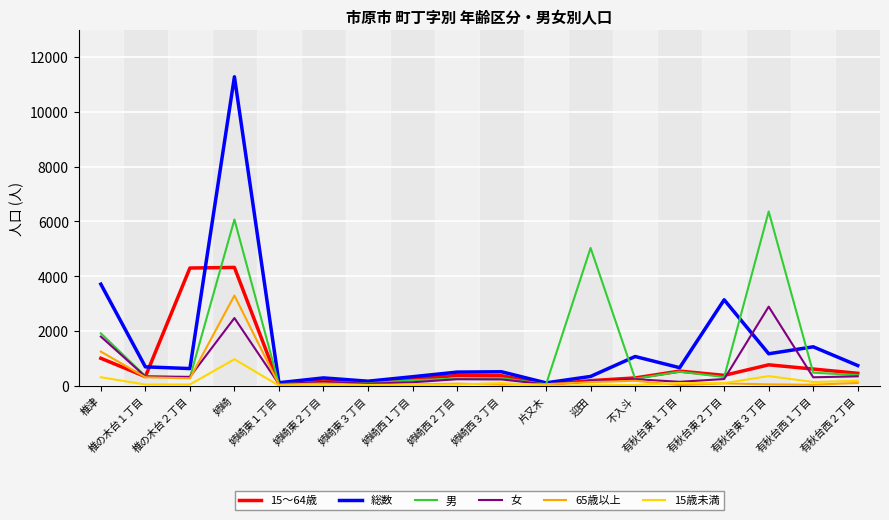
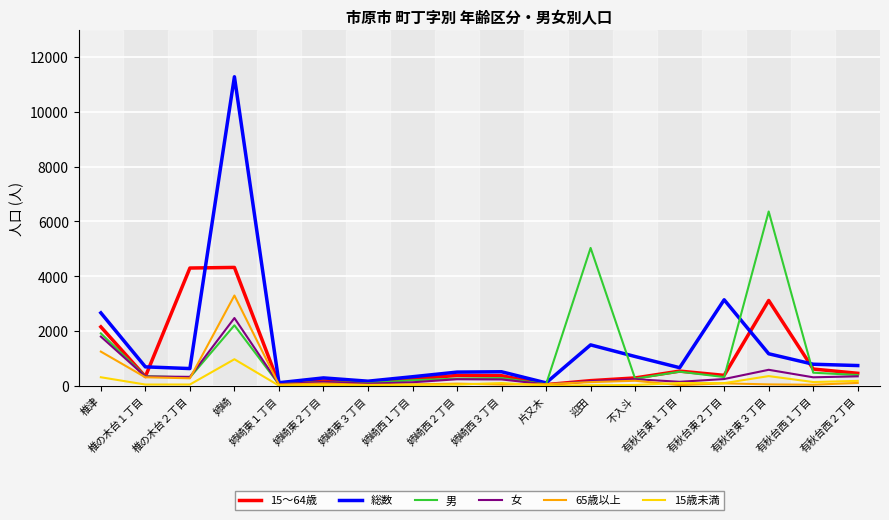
  {
    "15～64歳": {
-     "椎津": 1000,
+     "椎津": 2200,
      "椎の木台２丁目": 4300,
      "姉崎": 4300,
      "姉崎西２丁目": 400,
-     "有秋台東３丁目": 800,
+     "有秋台東３丁目": 3100,
      "有秋台西１丁目": 600
    },
    "総数": {
-     "椎津": 3700,
+     "椎津": 2700,
      "椎の木台１丁目": 700,
      "椎の木台２丁目": 600,
      "姉崎": 11300,
      "姉崎東２丁目": 300,
      "姉崎西２丁目": 500,
      "姉崎西３丁目": 500,
-     "迎田": 300,
+     "迎田": 1500,
      "不入斗": 1100,
      "有秋台東１丁目": 700,
      "有秋台東２丁目": 3100,
      "有秋台東３丁目": 1200,
-     "有秋台西１丁目": 1400,
+     "有秋台西１丁目": 800,
      "有秋台西２丁目": 700
    },
    "男": {
      "椎津": 1900,
-     "姉崎": 6100,
+     "姉崎": 2200,
      "迎田": 5000,
      "有秋台東３丁目": 6400,
      "有秋台西１丁目": 500
    },
    "女": {
      "椎津": 1800,
      "姉崎": 2500,
-     "有秋台東３丁目": 2900,
+     "有秋台東３丁目": 600,
      "有秋台西１丁目": 300
    }
  }
